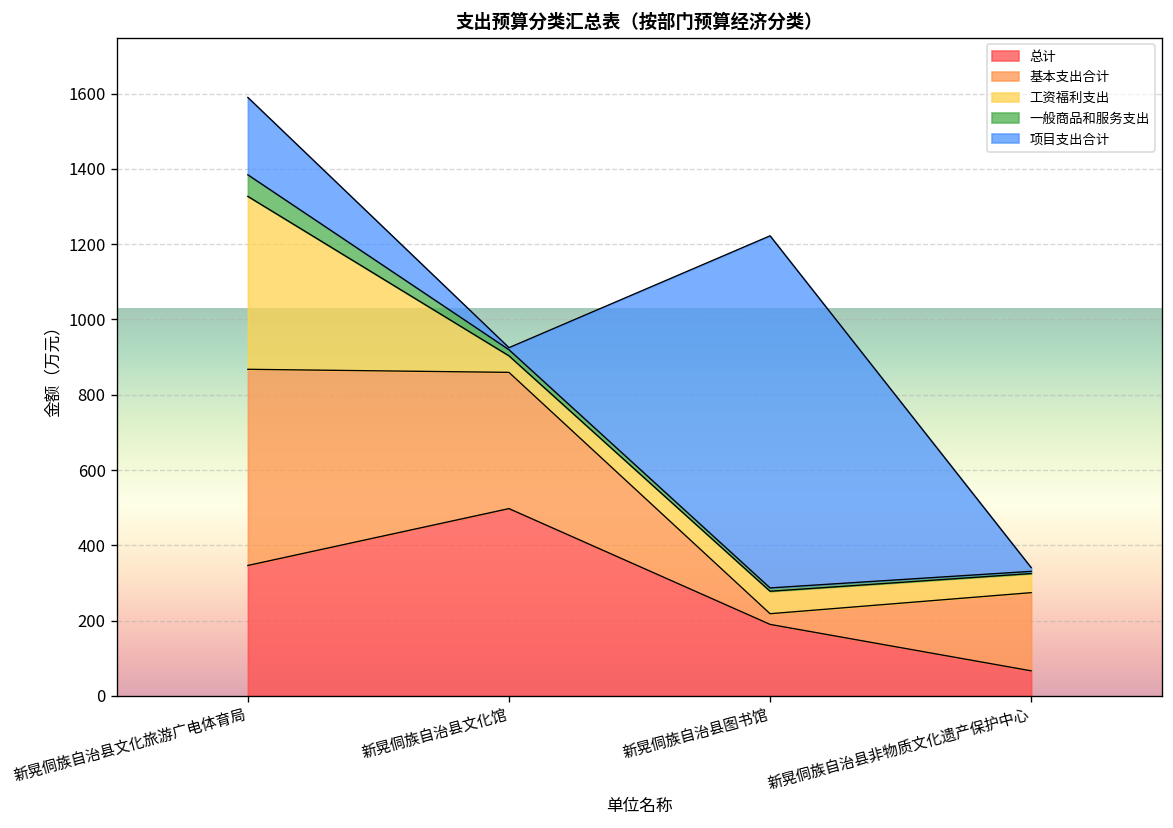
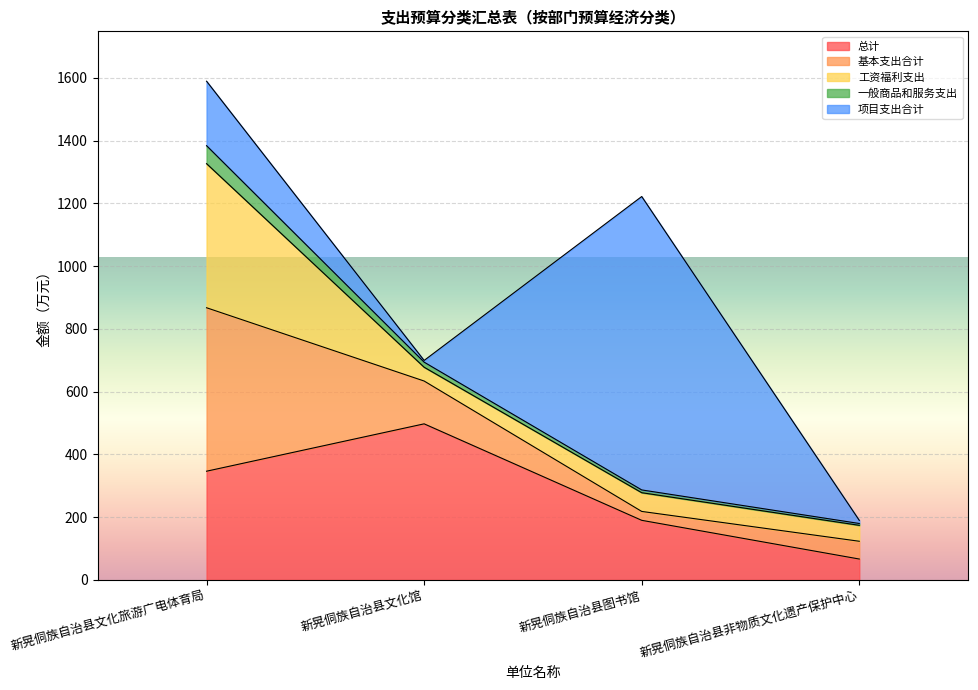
  {
    "总计": {
      "新晃侗族自治县文化旅游广电体育局": 350,
      "新晃侗族自治县文化馆": 500,
      "新晃侗族自治县图书馆": 190,
      "新晃侗族自治县非物质文化遗产保护中心": 70
    },
    "基本支出合计": {
      "新晃侗族自治县文化旅游广电体育局": 520,
-     "新晃侗族自治县文化馆": 360,
+     "新晃侗族自治县文化馆": 140,
      "新晃侗族自治县图书馆": 30,
-     "新晃侗族自治县非物质文化遗产保护中心": 210
+     "新晃侗族自治县非物质文化遗产保护中心": 60
    },
    "工资福利支出": {
      "新晃侗族自治县文化旅游广电体育局": 460,
      "新晃侗族自治县文化馆": 40,
      "新晃侗族自治县图书馆": 60
    },
    "一般商品和服务支出": {
      "新晃侗族自治县文化旅游广电体育局": 60,
      "新晃侗族自治县图书馆": 10
    },
    "项目支出合计": {
      "新晃侗族自治县文化旅游广电体育局": 210,
      "新晃侗族自治县图书馆": 940,
      "新晃侗族自治县非物质文化遗产保护中心": 10
    }
  }
